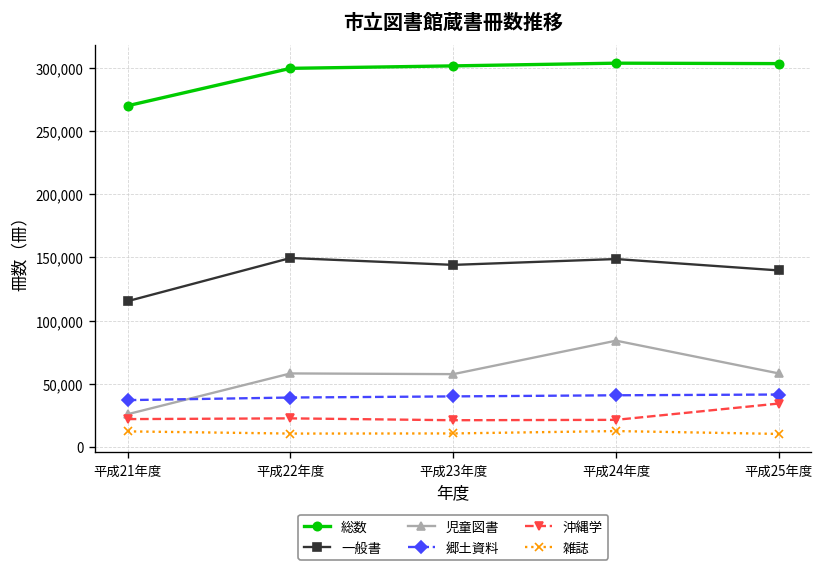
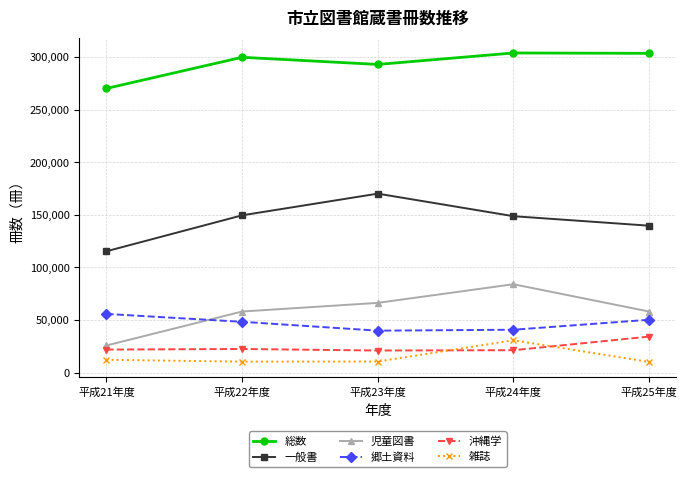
  {
    "総数": {
      "平成21年度": "270,000",
      "平成22年度": "300,000",
-     "平成23年度": "302,000",
+     "平成23年度": "293,000",
      "平成24年度": "304,000",
      "平成25年度": "303,000"
    },
    "一般書": {
      "平成21年度": "115,000",
      "平成22年度": "149,000",
-     "平成23年度": "144,000",
+     "平成23年度": "170,000",
      "平成24年度": "149,000",
      "平成25年度": "140,000"
    },
    "児童図書": {
      "平成21年度": "26,000",
      "平成22年度": "58,000",
-     "平成23年度": "58,000",
+     "平成23年度": "66,000",
      "平成24年度": "84,000",
      "平成25年度": "58,000"
    },
    "郷土資料": {
-     "平成21年度": "37,000",
-     "平成22年度": "39,000",
+     "平成21年度": "56,000",
+     "平成22年度": "48,000",
      "平成23年度": "40,000",
      "平成24年度": "41,000",
-     "平成25年度": "41,000"
+     "平成25年度": "50,000"
    },
    "沖縄学": {
      "平成21年度": "22,000",
      "平成22年度": "23,000",
      "平成23年度": "21,000",
      "平成24年度": "21,000",
      "平成25年度": "34,000"
    },
    "雑誌": {
      "平成21年度": "12,000",
      "平成22年度": "10,000",
      "平成23年度": "11,000",
-     "平成24年度": "12,000",
+     "平成24年度": "31,000",
      "平成25年度": "10,000"
    }
  }
